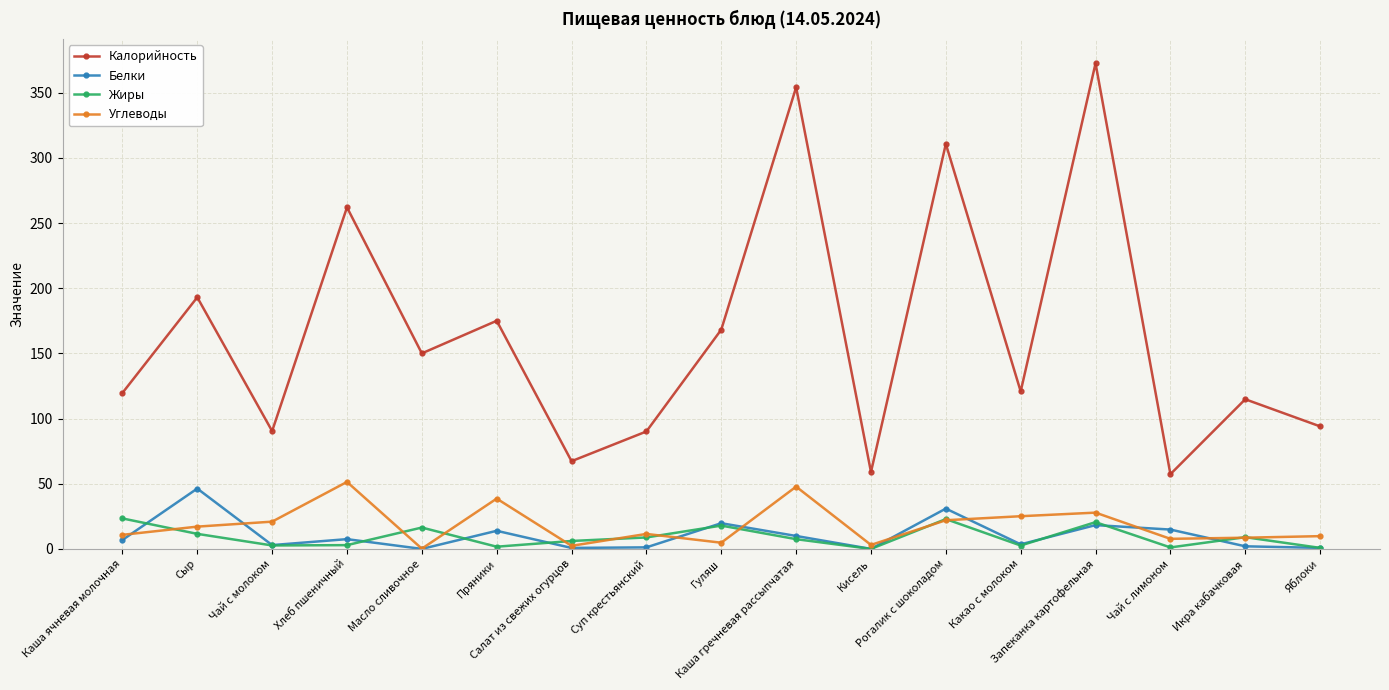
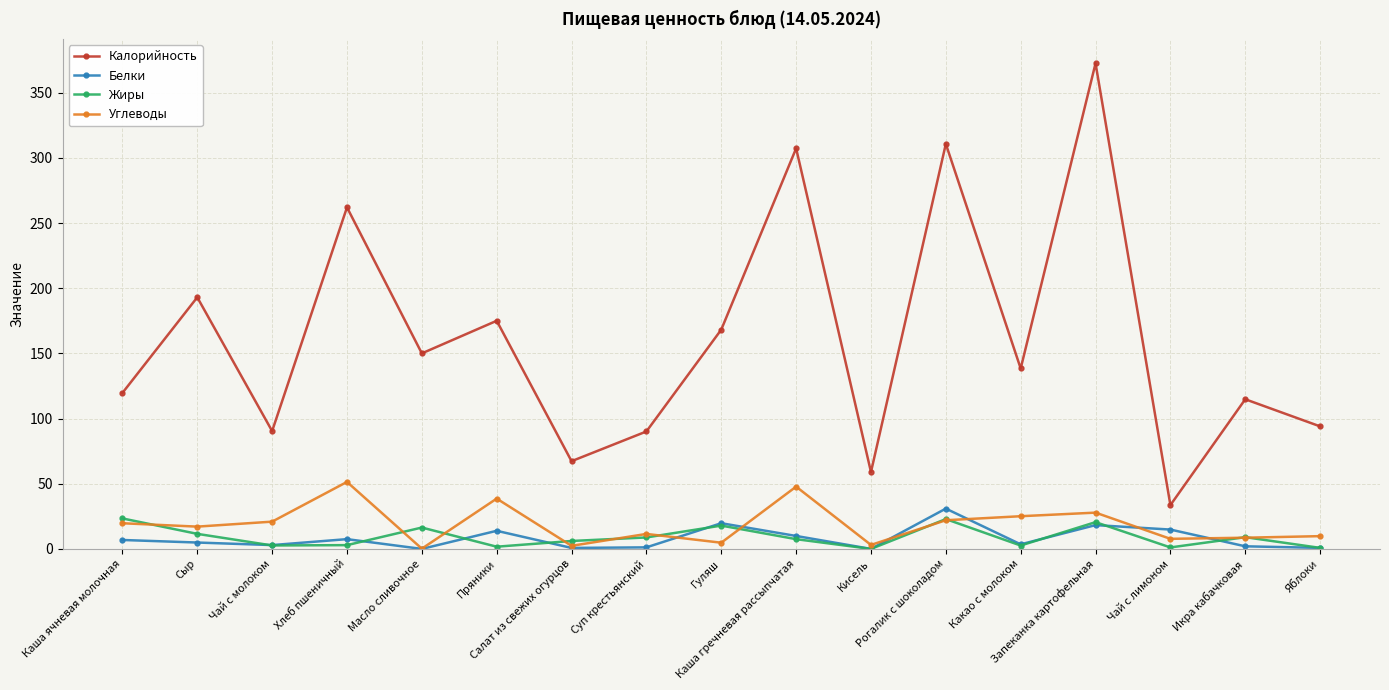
  {
    "Калорийность": {
      "Каша ячневая молочная": 120,
      "Сыр": 193,
      "Чай с молоком": 90,
      "Хлеб пшеничный": 262,
      "Масло сливочное": 150,
      "Пряники": 175,
      "Салат из свежих огурцов": 67,
      "Суп крестьянский": 90,
      "Гуляш": 168,
-     "Каша гречневая рассыпчатая": 354,
+     "Каша гречневая рассыпчатая": 307,
      "Кисель": 59,
      "Рогалик с шоколадом": 311,
-     "Какао с молоком": 121,
+     "Какао с молоком": 138,
      "Запеканка картофельная": 372,
-     "Чай с лимоном": 57,
+     "Чай с лимоном": 34,
      "Икра кабачковая": 115,
      "Яблоки": 94
    },
    "Белки": {
      "Каша ячневая молочная": 7,
-     "Сыр": 46,
+     "Сыр": 5,
      "Хлеб пшеничный": 8,
      "Пряники": 14,
      "Суп крестьянский": 1,
      "Каша гречневая рассыпчатая": 10,
      "Рогалик с шоколадом": 31,
      "Запеканка картофельная": 18,
      "Чай с лимоном": 15,
      "Икра кабачковая": 2
    },
    "Жиры": {
      "Каша ячневая молочная": 23,
      "Сыр": 12,
      "Хлеб пшеничный": 3,
      "Масло сливочное": 16,
      "Пряники": 2,
      "Салат из свежих огурцов": 6,
      "Суп крестьянский": 9,
      "Каша гречневая рассыпчатая": 7,
      "Запеканка картофельная": 21,
      "Чай с лимоном": 1
    },
    "Углеводы": {
-     "Каша ячневая молочная": 11,
+     "Каша ячневая молочная": 20,
      "Сыр": 17,
      "Чай с молоком": 21,
      "Хлеб пшеничный": 51,
      "Пряники": 39,
      "Суп крестьянский": 12,
      "Гуляш": 5,
      "Каша гречневая рассыпчатая": 48,
      "Кисель": 3,
      "Какао с молоком": 25,
      "Запеканка картофельная": 28,
      "Чай с лимоном": 8,
      "Яблоки": 10
    }
  }
